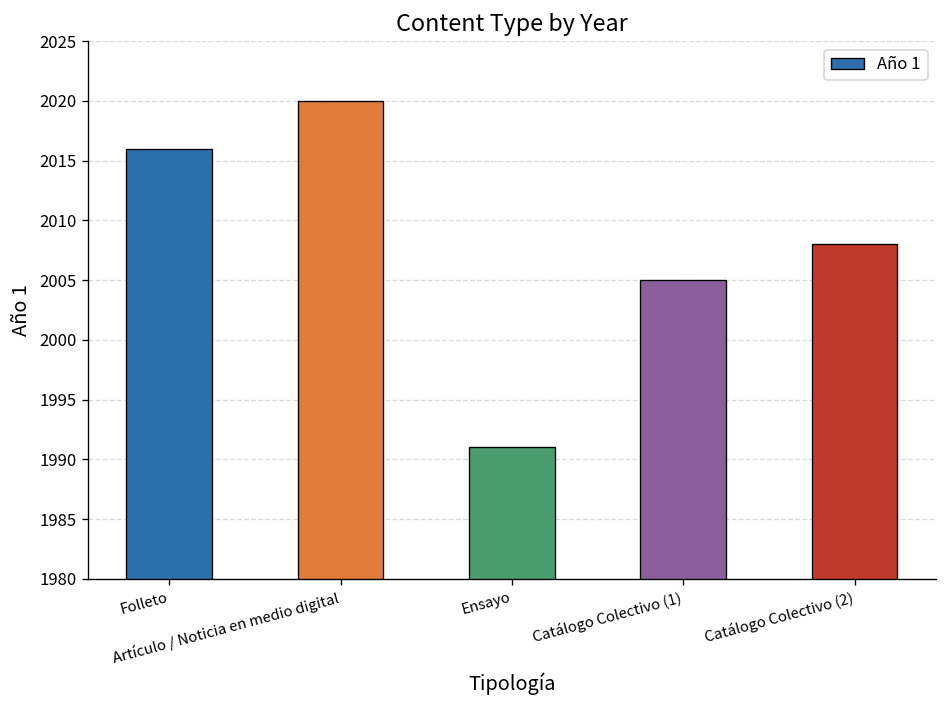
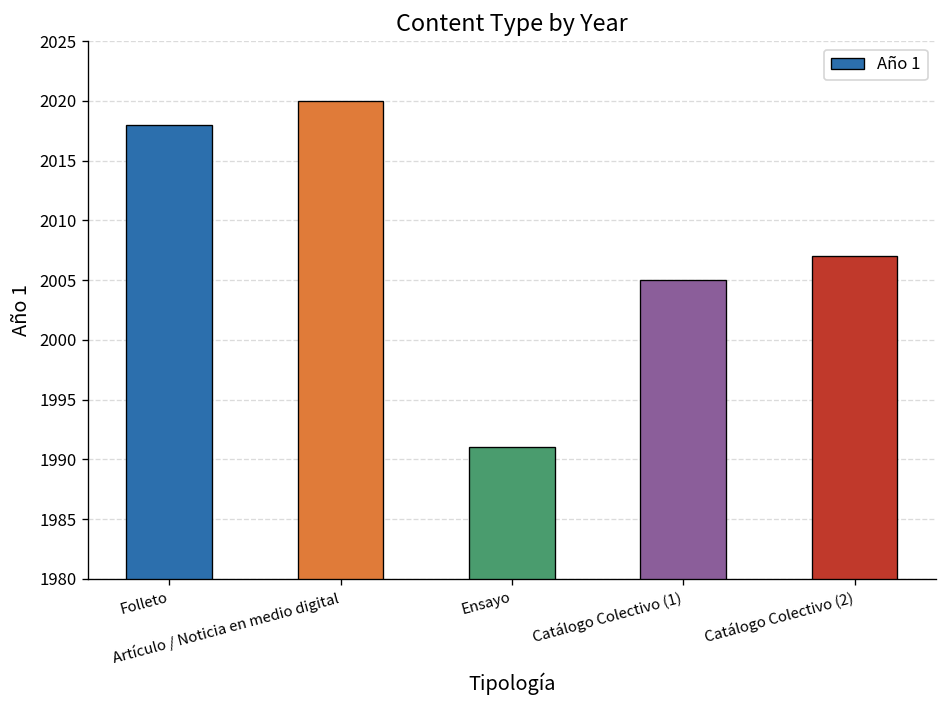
  {
-   "Folleto": 2016,
+   "Folleto": 2018,
    "Artículo / Noticia en medio digital": 2020,
    "Ensayo": 1991,
    "Catálogo Colectivo (1)": 2005,
-   "Catálogo Colectivo (2)": 2008
+   "Catálogo Colectivo (2)": 2007
  }
